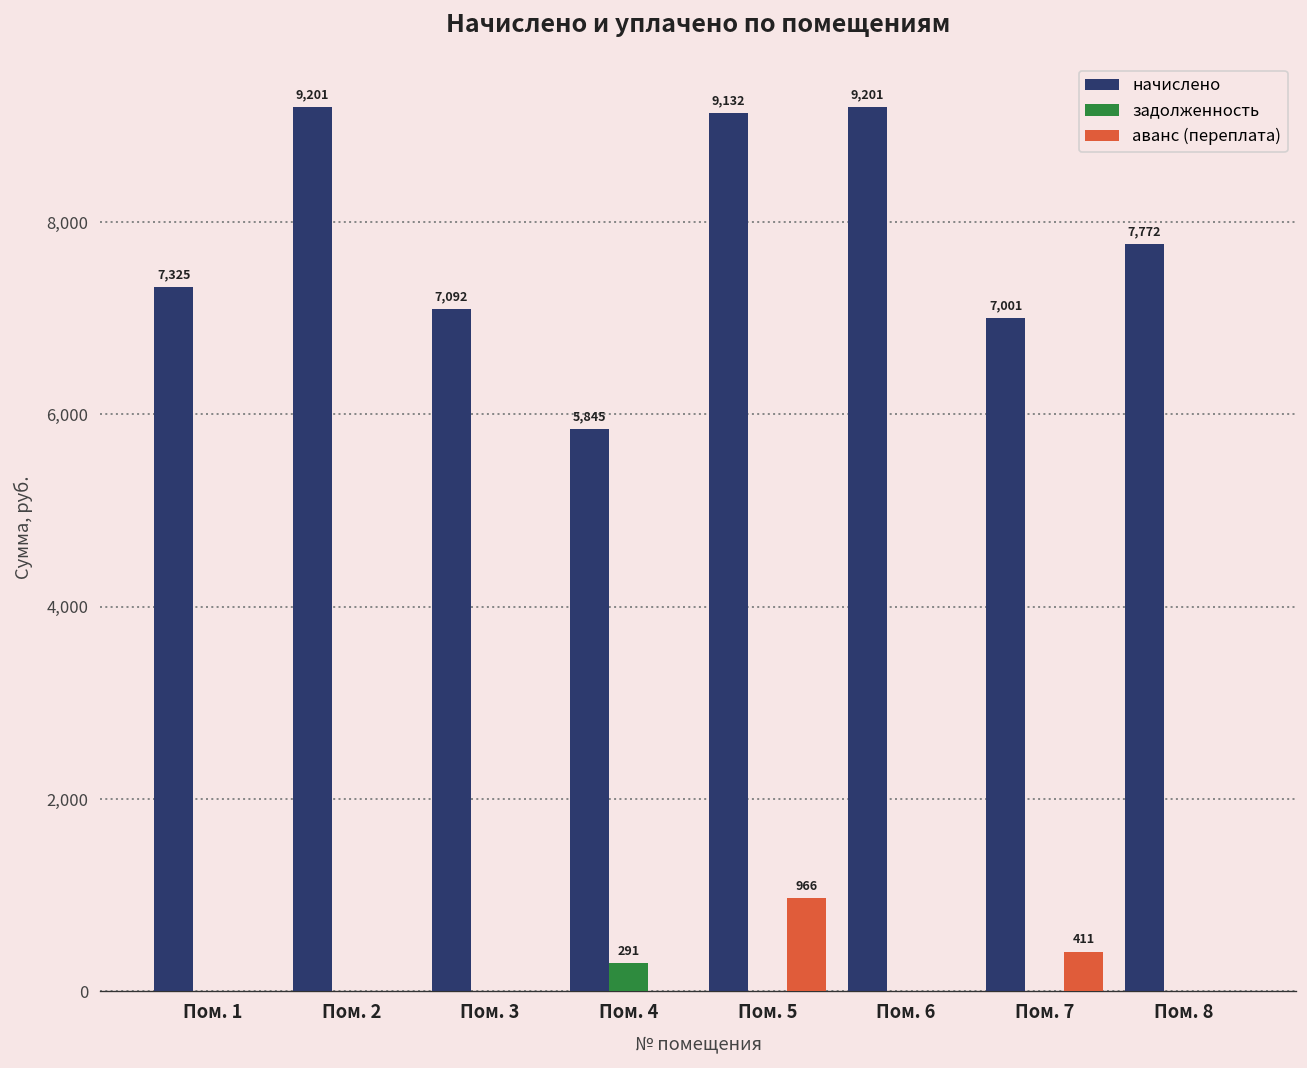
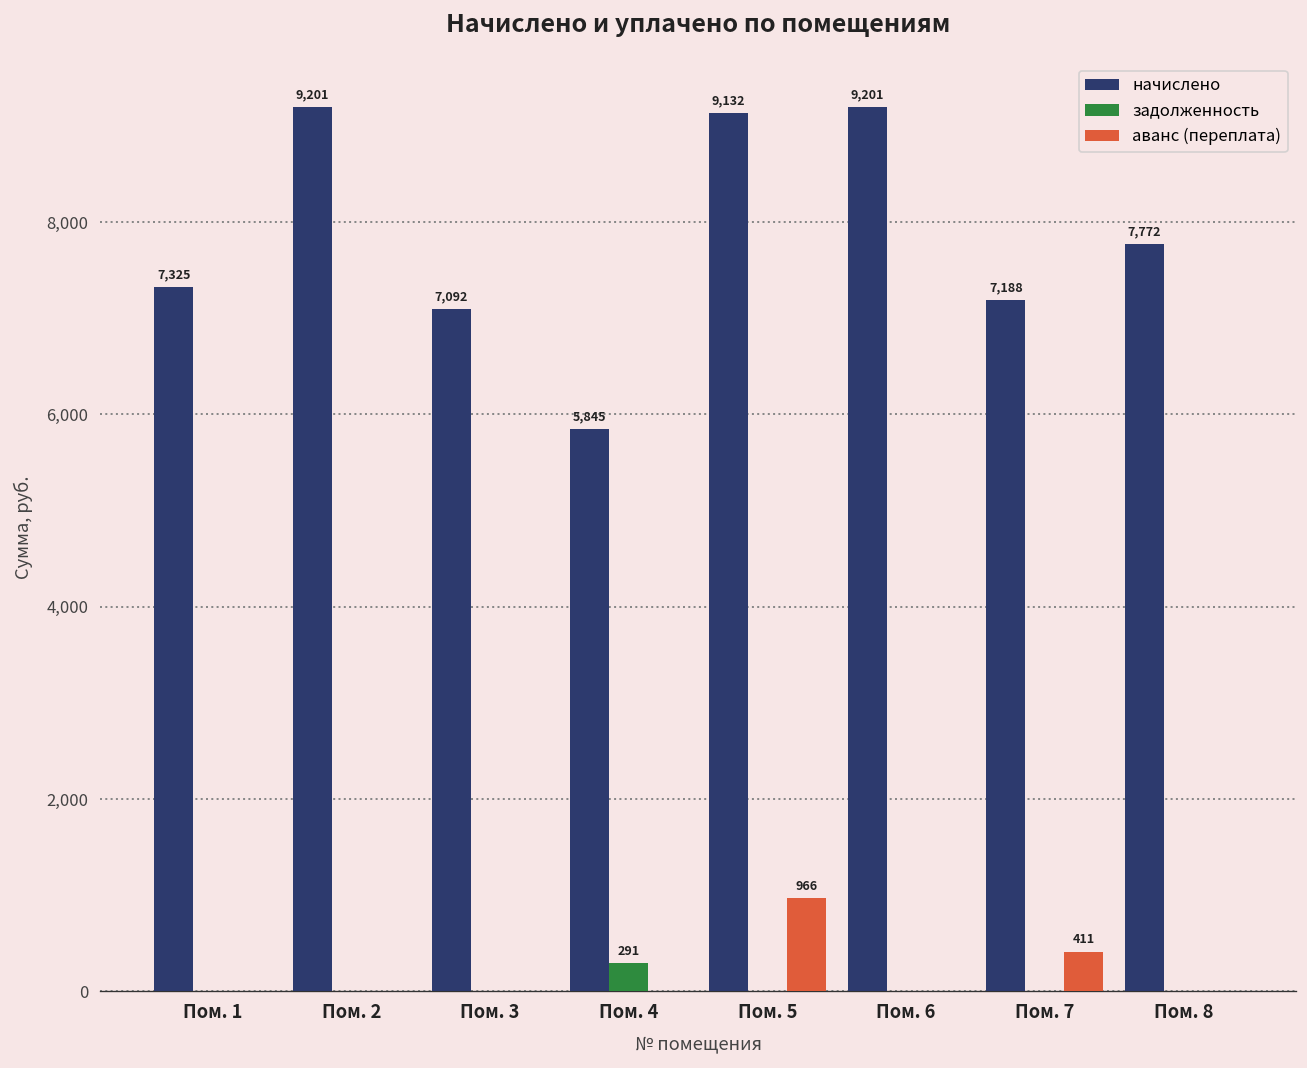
  {
    "начислено": {
      "Пом. 1": "7,325",
      "Пом. 2": "9,201",
      "Пом. 3": "7,092",
      "Пом. 4": "5,845",
      "Пом. 5": "9,132",
      "Пом. 6": "9,201",
-     "Пом. 7": "7,001",
+     "Пом. 7": "7,188",
      "Пом. 8": "7,772"
    },
    "задолженность": {
      "Пом. 4": "291"
    },
    "аванс (переплата)": {
      "Пом. 5": "966",
      "Пом. 7": "411"
    }
  }
